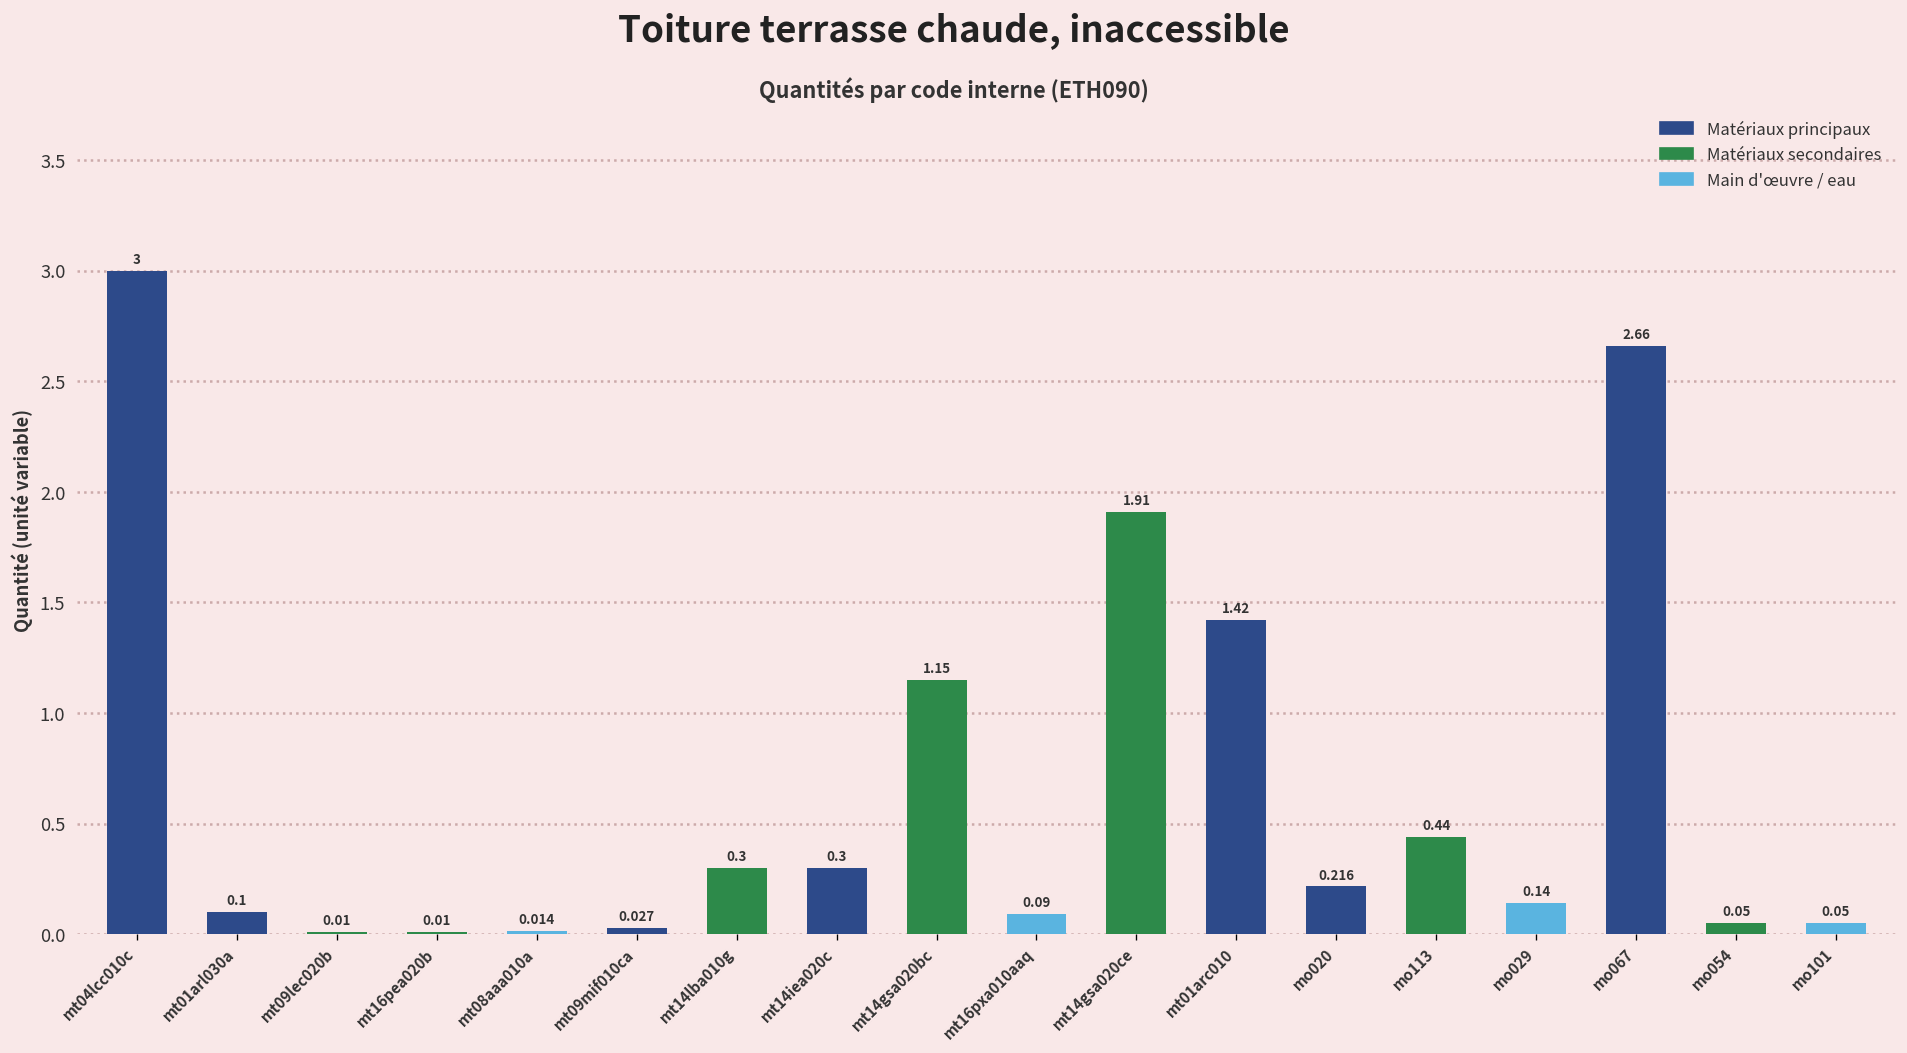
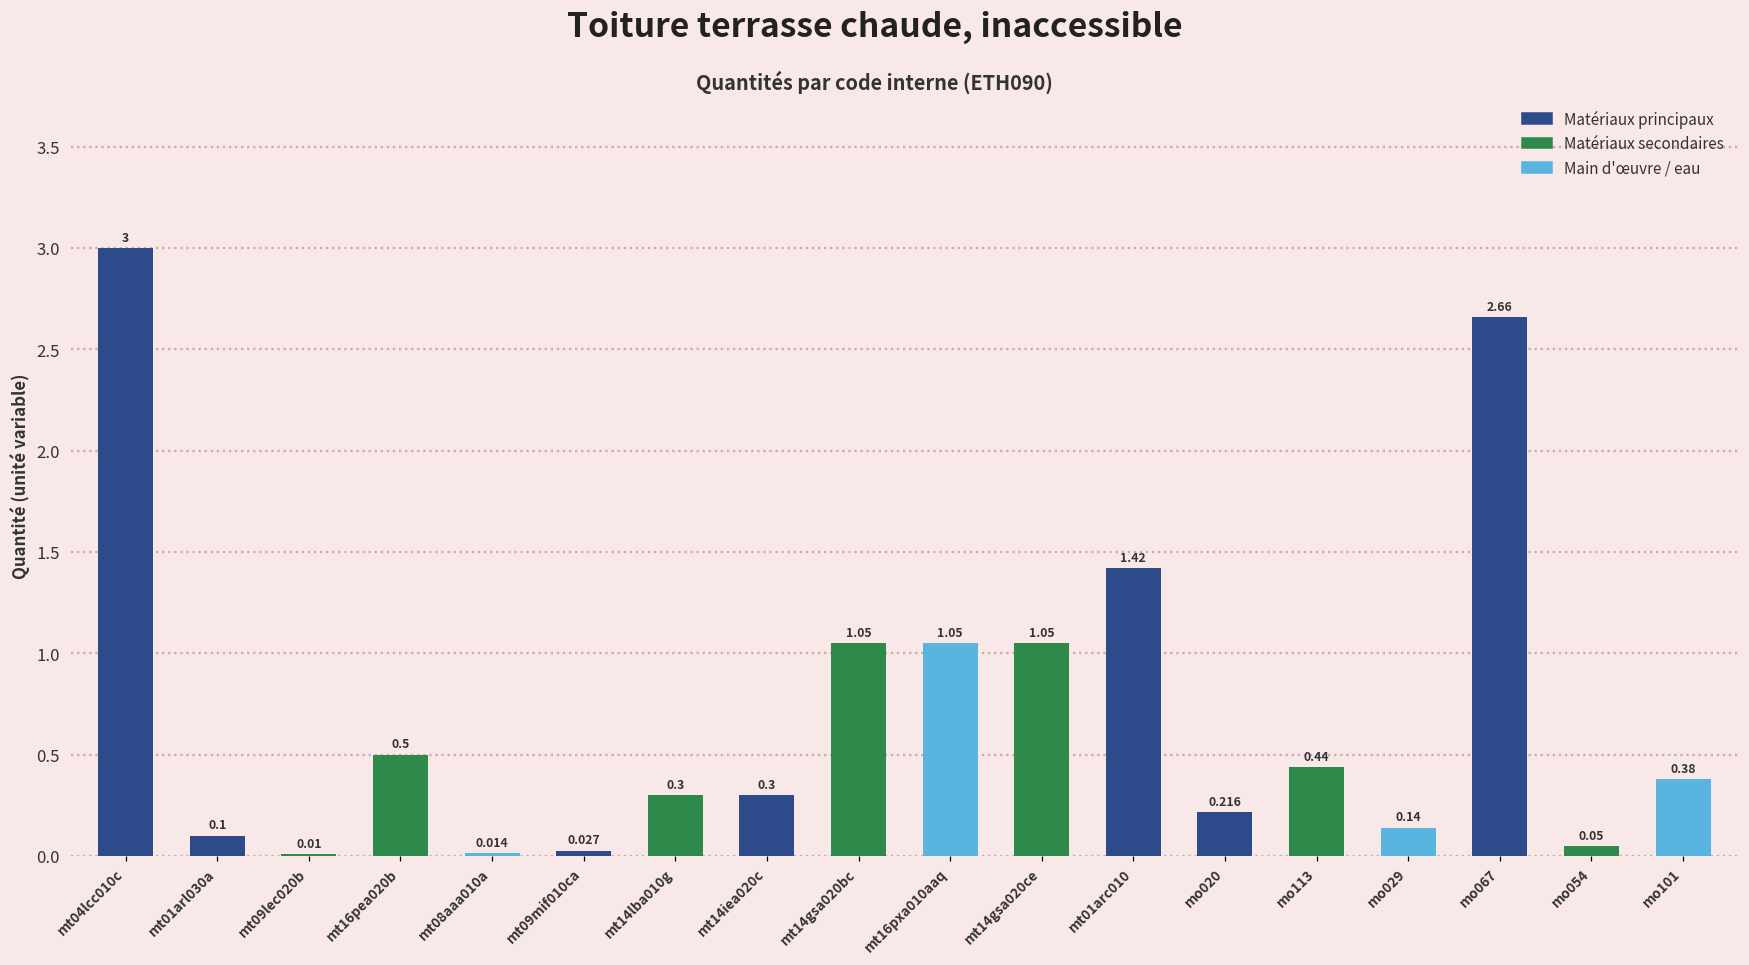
  {
    "mt04lcc010c": 3,
    "mt01arl030a": 0.1,
    "mt09lec020b": 0.01,
-   "mt16pea020b": 0.01,
+   "mt16pea020b": 0.5,
    "mt08aaa010a": 0.014,
    "mt09mif010ca": 0.027,
    "mt14lba010g": 0.3,
    "mt14iea020c": 0.3,
-   "mt14gsa020bc": 1.15,
-   "mt16pxa010aaq": 0.09,
-   "mt14gsa020ce": 1.91,
+   "mt14gsa020bc": 1.05,
+   "mt16pxa010aaq": 1.05,
+   "mt14gsa020ce": 1.05,
    "mt01arc010": 1.42,
    "mo020": 0.216,
    "mo113": 0.44,
    "mo029": 0.14,
    "mo067": 2.66,
    "mo054": 0.05,
-   "mo101": 0.05
+   "mo101": 0.38
  }
